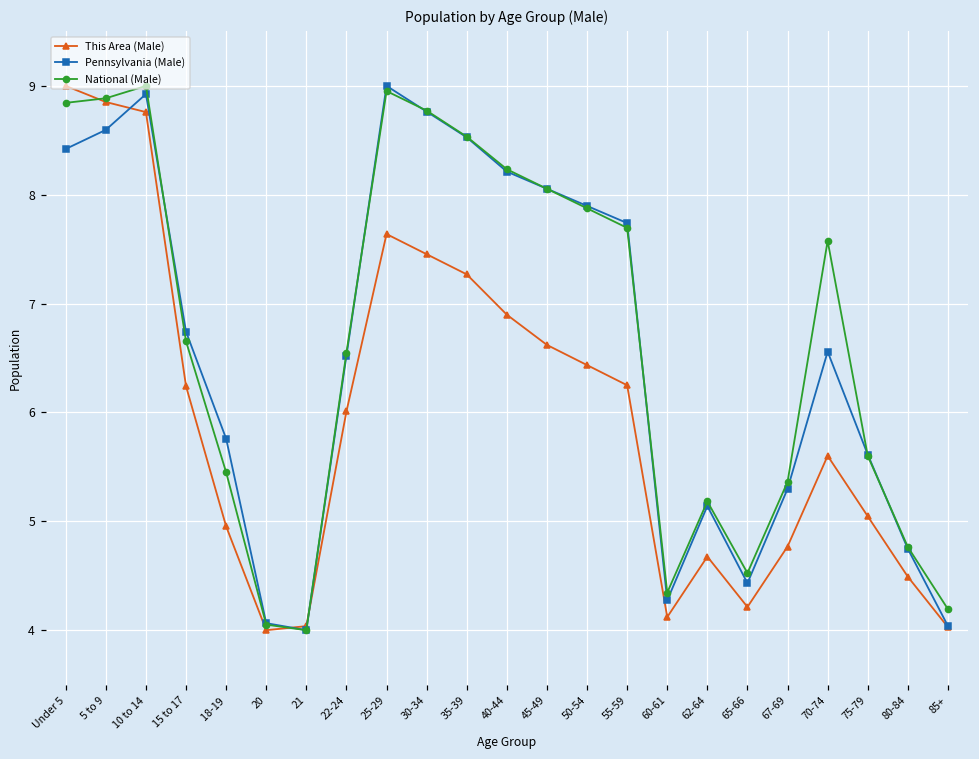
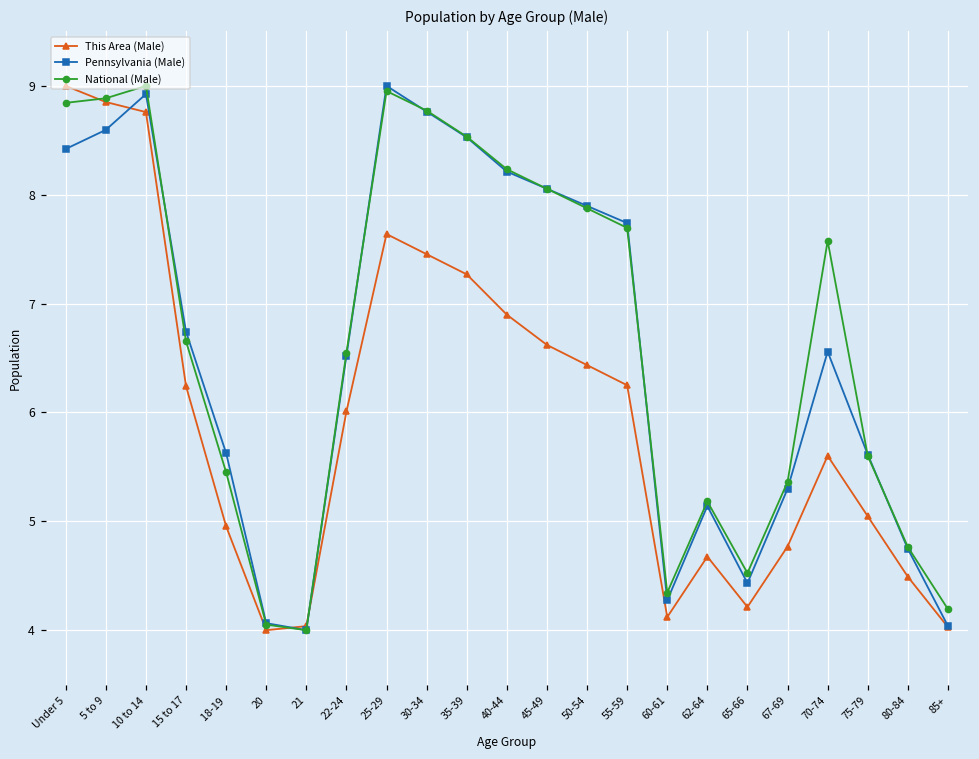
  {
    "This Area (Male)": {
      "5 to 9": 8.9,
      "10 to 14": 8.8,
      "15 to 17": 6.2,
      "18-19": 5.0,
      "20": 4.0,
      "21": 4.0,
      "22-24": 6.0,
      "25-29": 7.6,
      "30-34": 7.5,
      "35-39": 7.3,
      "40-44": 6.9,
      "45-49": 6.6,
      "50-54": 6.4,
      "55-59": 6.3,
      "60-61": 4.1,
      "62-64": 4.7,
      "65-66": 4.2,
      "67-69": 4.8,
      "70-74": 5.6,
      "75-79": 5.0,
      "80-84": 4.5
    },
    "Pennsylvania (Male)": {
      "Under 5": 8.4,
      "5 to 9": 8.6,
      "10 to 14": 8.9,
      "15 to 17": 6.7,
-     "18-19": 5.8,
+     "18-19": 5.6,
      "22-24": 6.5,
      "25-29": 9.0,
      "55-59": 7.7,
      "60-61": 4.3,
      "62-64": 5.1,
      "65-66": 4.4,
      "67-69": 5.3,
      "70-74": 6.6
    },
    "National (Male)": {
      "Under 5": 8.8,
      "5 to 9": 8.9,
      "15 to 17": 6.7,
      "18-19": 5.5,
      "22-24": 6.5,
      "25-29": 9.0,
      "55-59": 7.7,
      "60-61": 4.3,
      "62-64": 5.2,
      "65-66": 4.5,
      "67-69": 5.4,
      "70-74": 7.6,
      "85+": 4.2
    }
  }
